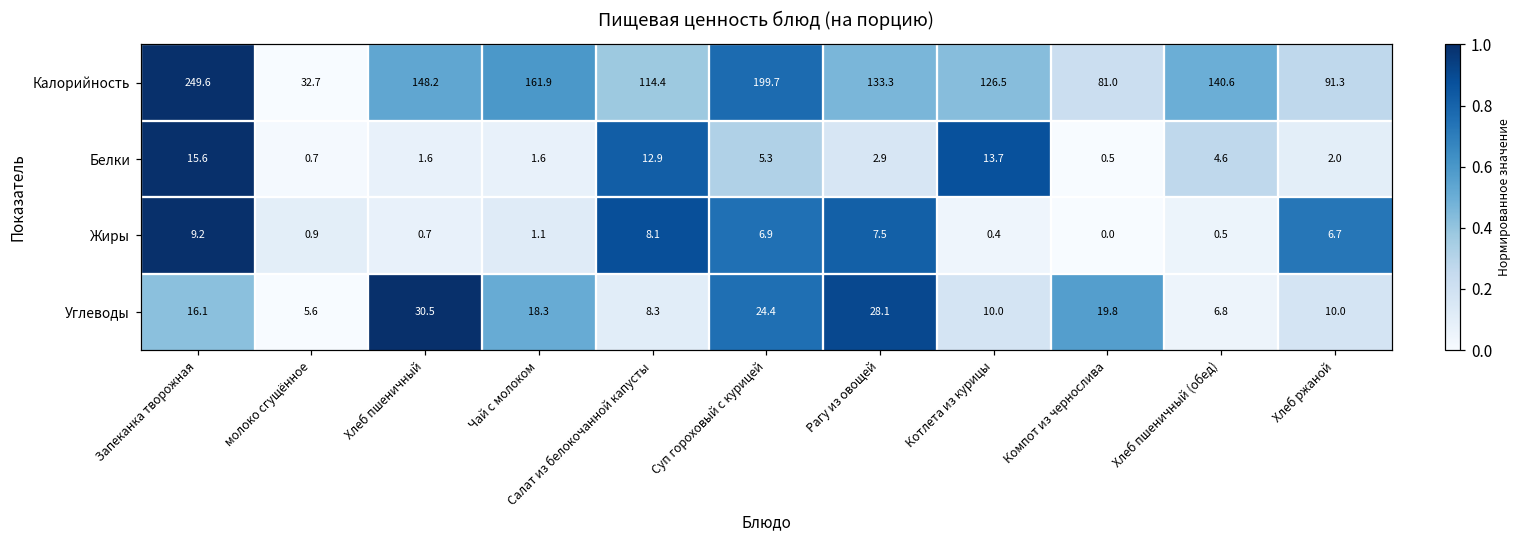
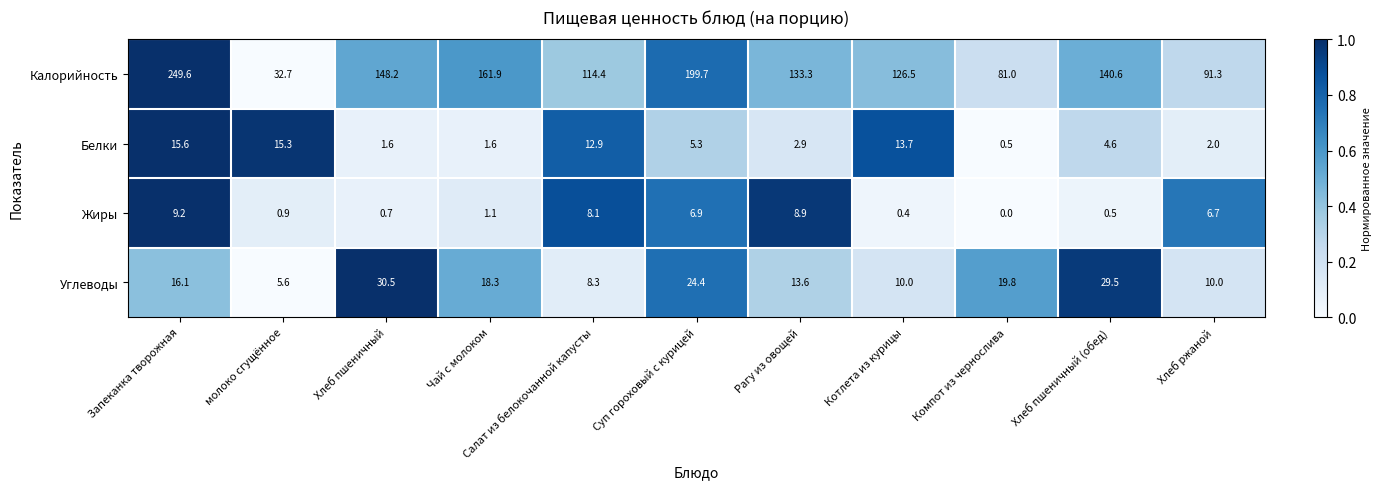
  {
    "Калорийность": {
      "Запеканка творожная": 249.6,
      "молоко сгущённое": 32.7,
      "Хлеб пшеничный": 148.2,
      "Чай с молоком": 161.9,
      "Салат из белокочанной капусты": 114.4,
      "Суп гороховый с курицей": 199.7,
      "Рагу из овощей": 133.3,
      "Котлета из курицы": 126.5,
      "Компот из чернослива": 81.0,
      "Хлеб пшеничный (обед)": 140.6,
      "Хлеб ржаной": 91.3
    },
    "Белки": {
      "Запеканка творожная": 15.6,
-     "молоко сгущённое": 0.7,
+     "молоко сгущённое": 15.3,
      "Хлеб пшеничный": 1.6,
      "Чай с молоком": 1.6,
      "Салат из белокочанной капусты": 12.9,
      "Суп гороховый с курицей": 5.3,
      "Рагу из овощей": 2.9,
      "Котлета из курицы": 13.7,
      "Компот из чернослива": 0.5,
      "Хлеб пшеничный (обед)": 4.6,
      "Хлеб ржаной": 2.0
    },
    "Жиры": {
      "Запеканка творожная": 9.2,
      "молоко сгущённое": 0.9,
      "Хлеб пшеничный": 0.7,
      "Чай с молоком": 1.1,
      "Салат из белокочанной капусты": 8.1,
      "Суп гороховый с курицей": 6.9,
-     "Рагу из овощей": 7.5,
+     "Рагу из овощей": 8.9,
      "Котлета из курицы": 0.4,
      "Компот из чернослива": 0.0,
      "Хлеб пшеничный (обед)": 0.5,
      "Хлеб ржаной": 6.7
    },
    "Углеводы": {
      "Запеканка творожная": 16.1,
      "молоко сгущённое": 5.6,
      "Хлеб пшеничный": 30.5,
      "Чай с молоком": 18.3,
      "Салат из белокочанной капусты": 8.3,
      "Суп гороховый с курицей": 24.4,
-     "Рагу из овощей": 28.1,
+     "Рагу из овощей": 13.6,
      "Котлета из курицы": 10.0,
      "Компот из чернослива": 19.8,
-     "Хлеб пшеничный (обед)": 6.8,
+     "Хлеб пшеничный (обед)": 29.5,
      "Хлеб ржаной": 10.0
    }
  }
